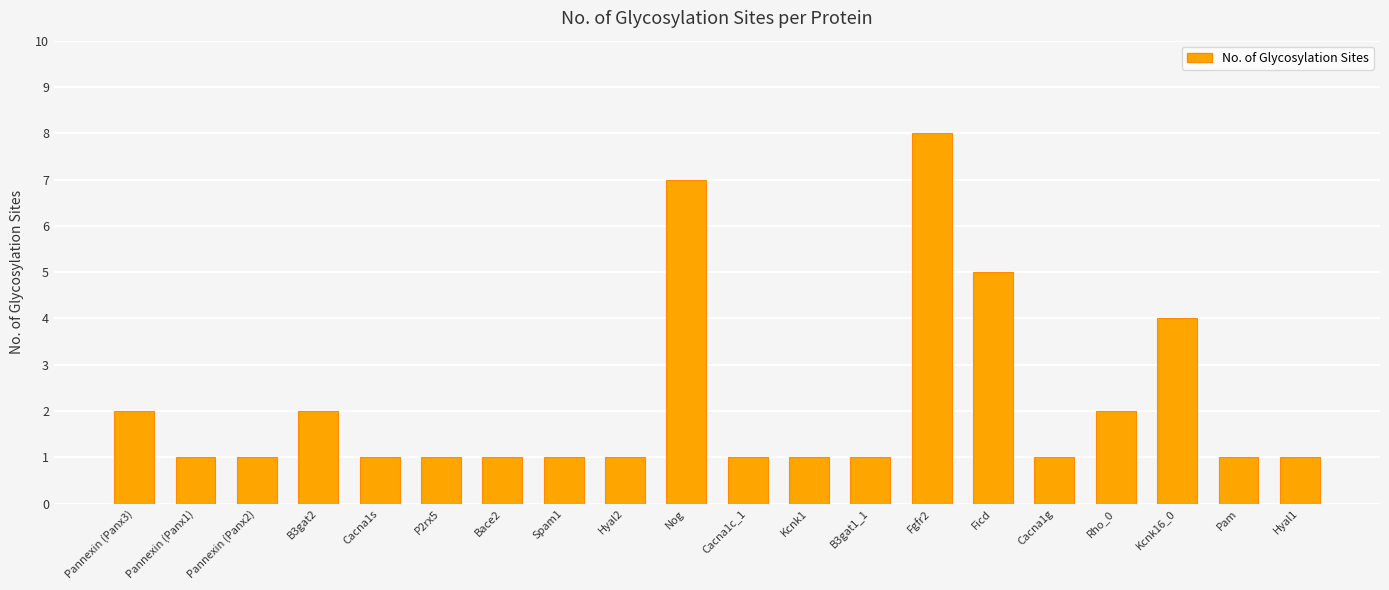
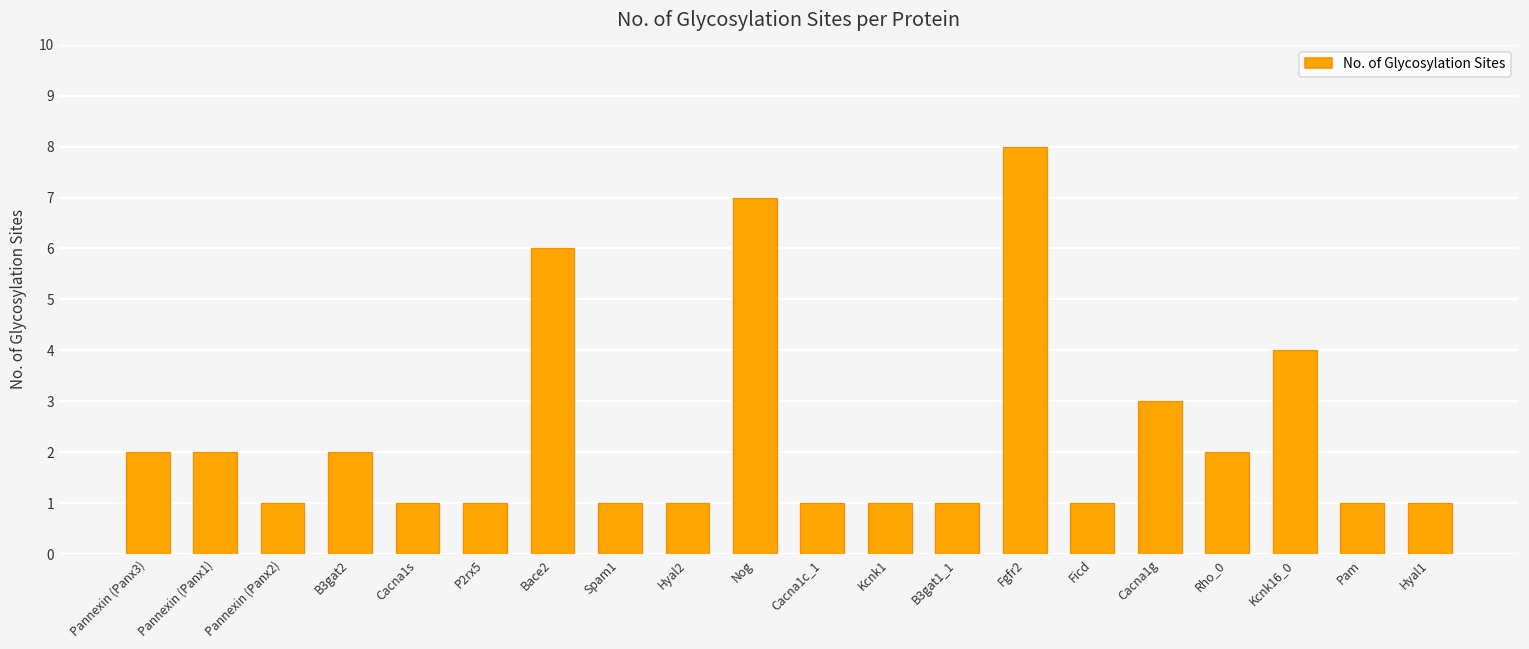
  {
    "Pannexin (Panx3)": 2,
-   "Pannexin (Panx1)": 1,
+   "Pannexin (Panx1)": 2,
    "Pannexin (Panx2)": 1,
    "B3gat2": 2,
    "Cacna1s": 1,
    "P2rx5": 1,
-   "Bace2": 1,
+   "Bace2": 6,
    "Spam1": 1,
    "Hyal2": 1,
    "Nog": 7,
    "Cacna1c_1": 1,
    "Kcnk1": 1,
    "B3gat1_1": 1,
    "Fgfr2": 8,
-   "Ficd": 5,
-   "Cacna1g": 1,
+   "Ficd": 1,
+   "Cacna1g": 3,
    "Rho_0": 2,
    "Kcnk16_0": 4,
    "Pam": 1,
    "Hyal1": 1
  }
